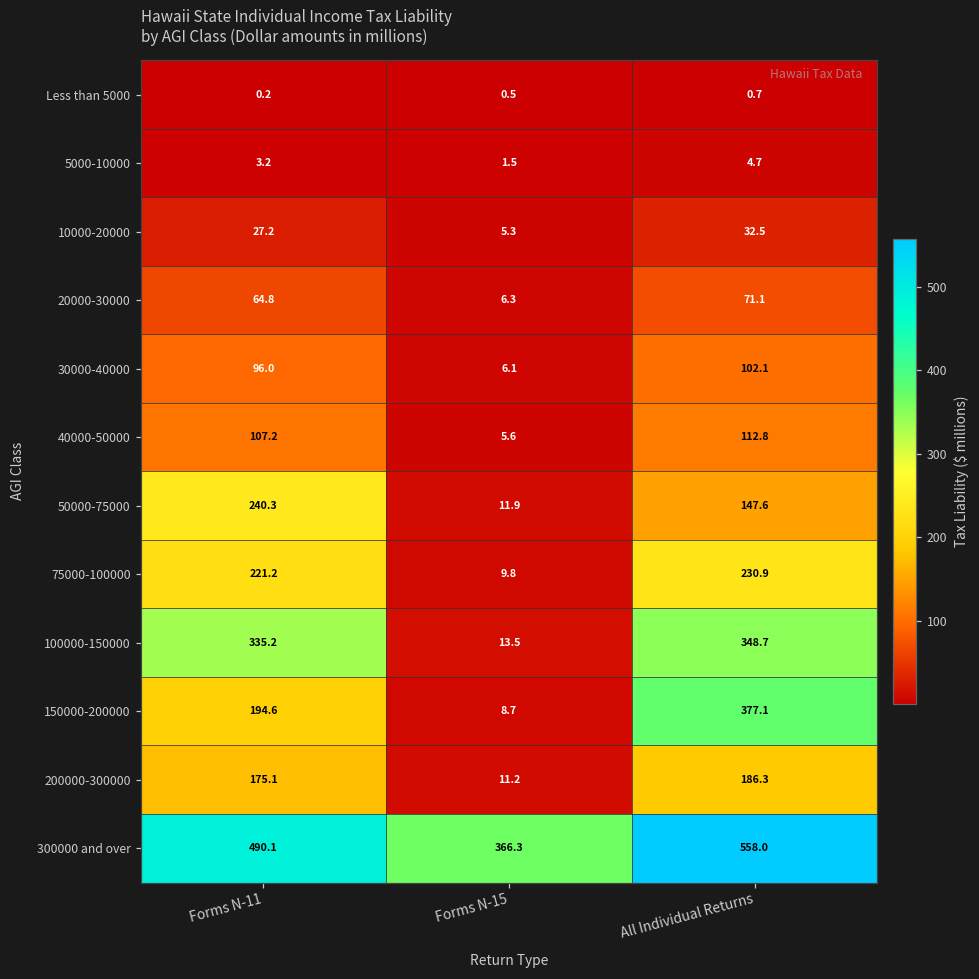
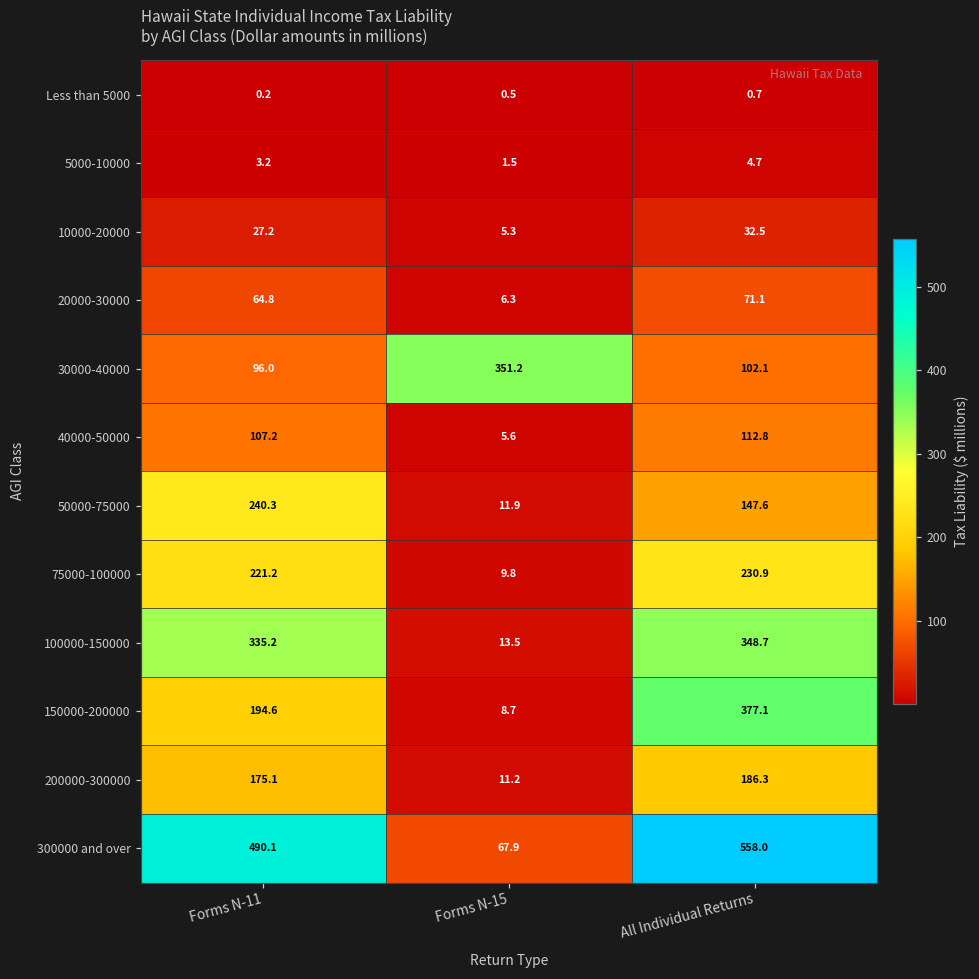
  {
    "Less than 5000": {
      "Forms N-11": 0.2,
      "Forms N-15": 0.5
    },
    "5000-10000": {
      "Forms N-11": 3.2,
      "Forms N-15": 1.5,
      "All Individual Returns": 4.7
    },
    "10000-20000": {
      "Forms N-11": 27.2,
      "Forms N-15": 5.3,
      "All Individual Returns": 32.5
    },
    "20000-30000": {
      "Forms N-11": 64.8,
      "Forms N-15": 6.3,
      "All Individual Returns": 71.1
    },
    "30000-40000": {
      "Forms N-11": 96.0,
-     "Forms N-15": 6.1,
+     "Forms N-15": 351.2,
      "All Individual Returns": 102.1
    },
    "40000-50000": {
      "Forms N-11": 107.2,
      "Forms N-15": 5.6,
      "All Individual Returns": 112.8
    },
    "50000-75000": {
      "Forms N-11": 240.3,
      "Forms N-15": 11.9,
      "All Individual Returns": 147.6
    },
    "75000-100000": {
      "Forms N-11": 221.2,
      "Forms N-15": 9.8,
      "All Individual Returns": 230.9
    },
    "100000-150000": {
      "Forms N-11": 335.2,
      "Forms N-15": 13.5,
      "All Individual Returns": 348.7
    },
    "150000-200000": {
      "Forms N-11": 194.6,
      "Forms N-15": 8.7,
      "All Individual Returns": 377.1
    },
    "200000-300000": {
      "Forms N-11": 175.1,
      "Forms N-15": 11.2,
      "All Individual Returns": 186.3
    },
    "300000 and over": {
      "Forms N-11": 490.1,
-     "Forms N-15": 366.3,
+     "Forms N-15": 67.9,
      "All Individual Returns": 558.0
    }
  }
